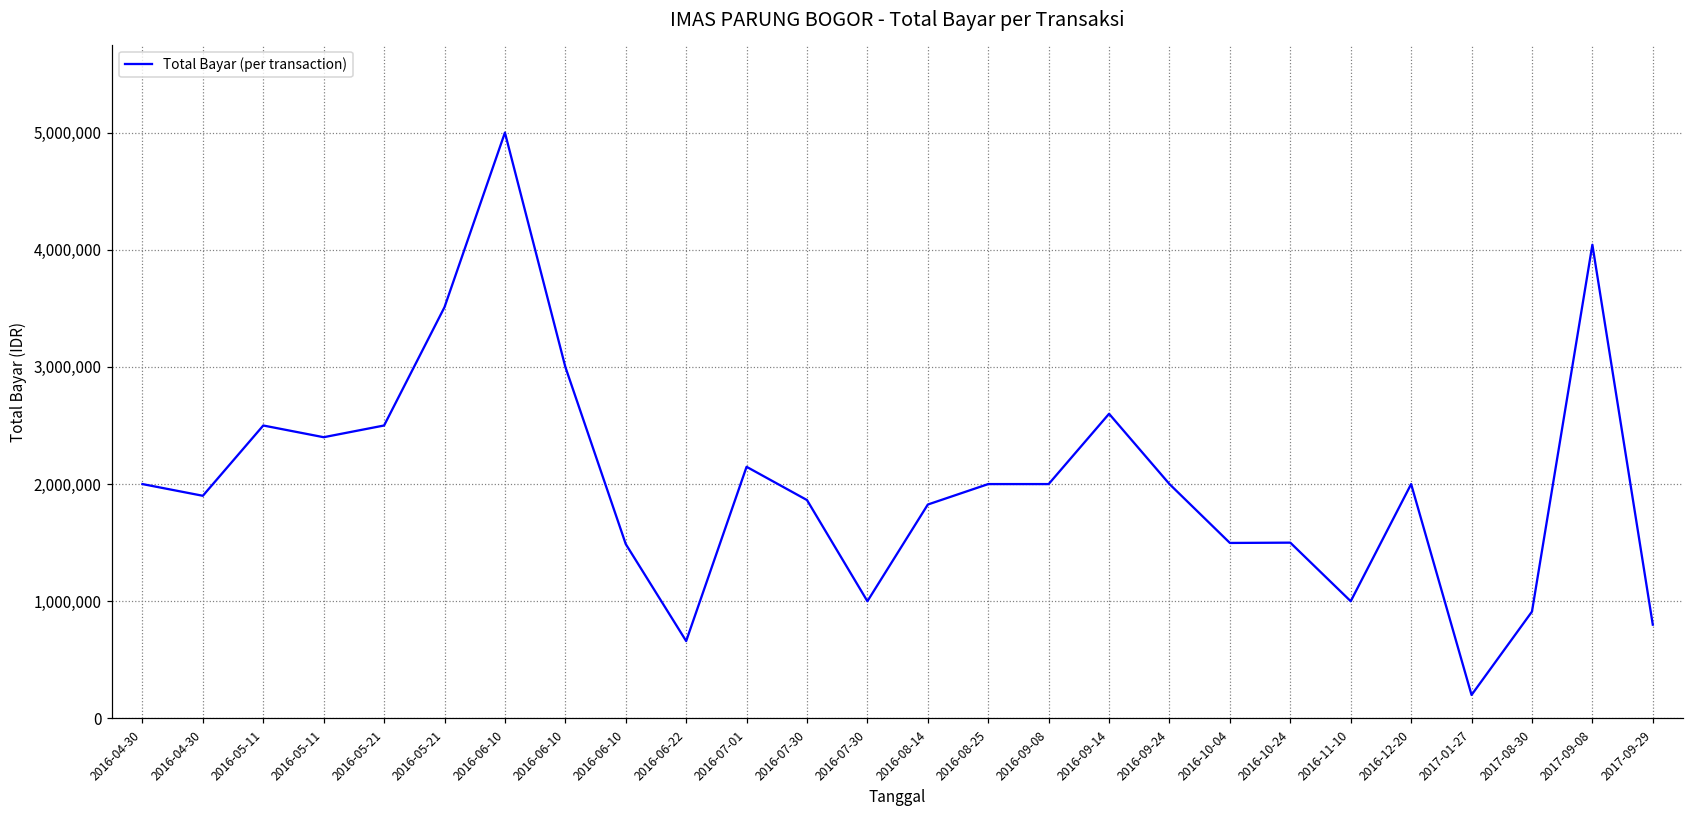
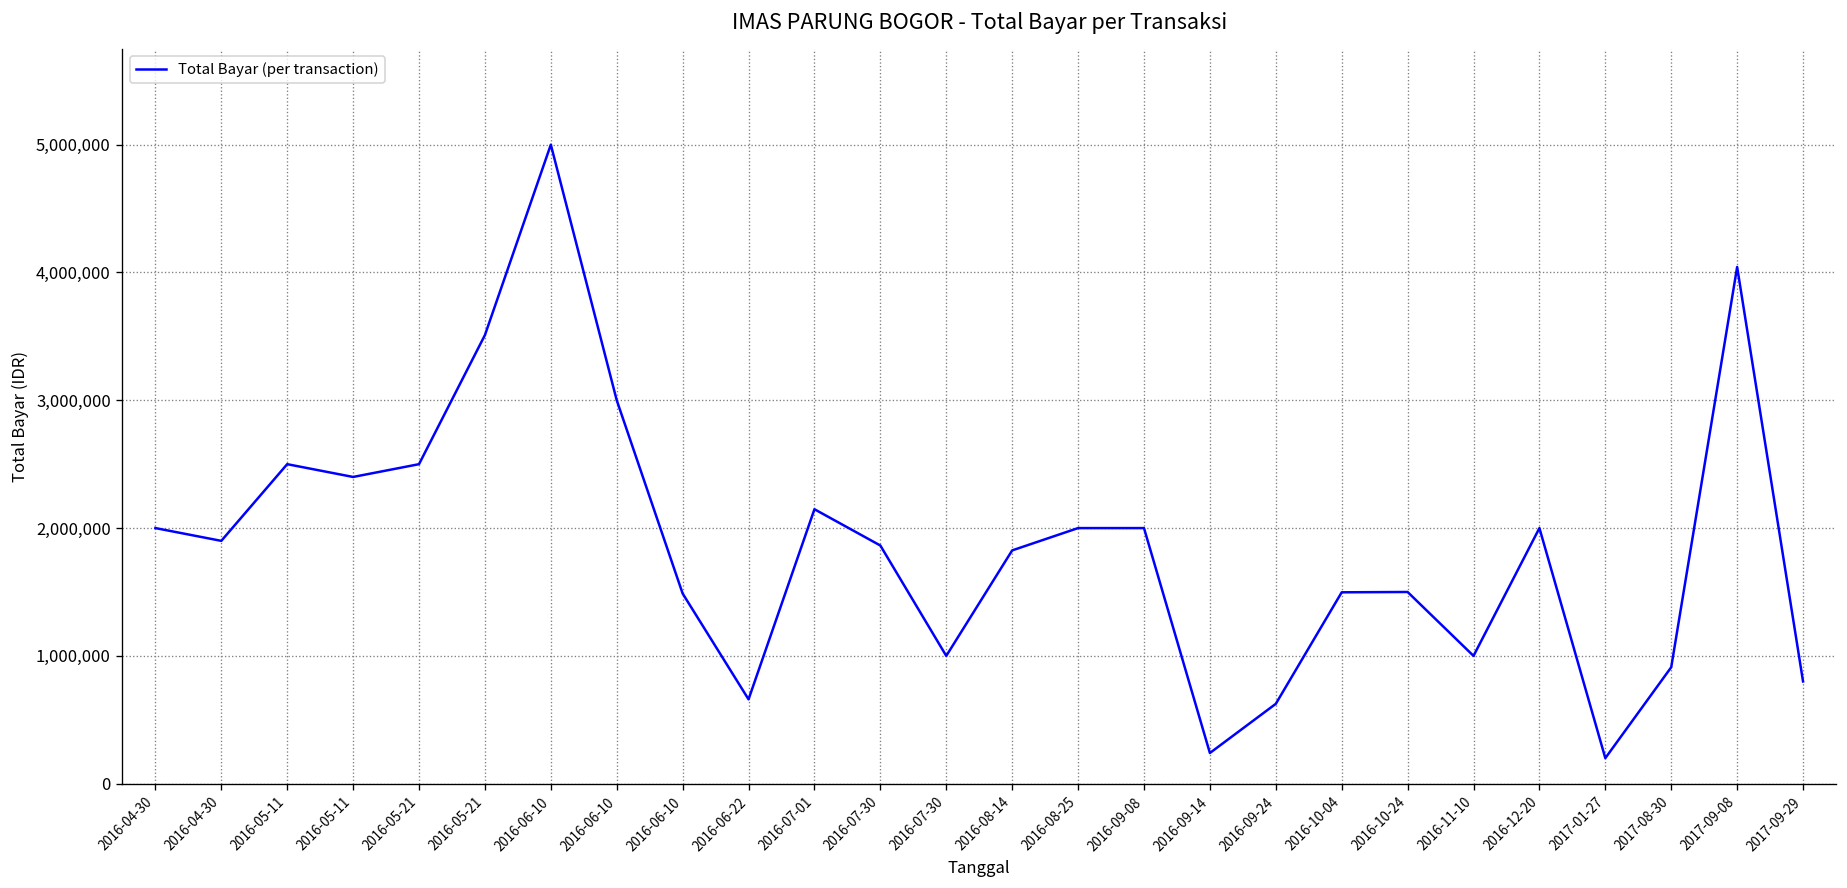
  {
    "2016-06-22": "660,000",
    "2016-07-01": "2,150,000",
    "2016-08-14": "1,830,000",
    "2016-08-25": "2,000,000",
    "2016-09-08": "2,000,000",
-   "2016-09-14": "2,600,000",
-   "2016-09-24": "2,000,000",
+   "2016-09-14": "240,000",
+   "2016-09-24": "620,000",
    "2016-10-04": "1,500,000",
    "2016-10-24": "1,500,000",
    "2016-11-10": "1,000,000",
    "2016-12-20": "2,000,000",
    "2017-01-27": "200,000",
    "2017-08-30": "910,000",
    "2017-09-08": "4,040,000",
    "2017-09-29": "800,000"
  }
